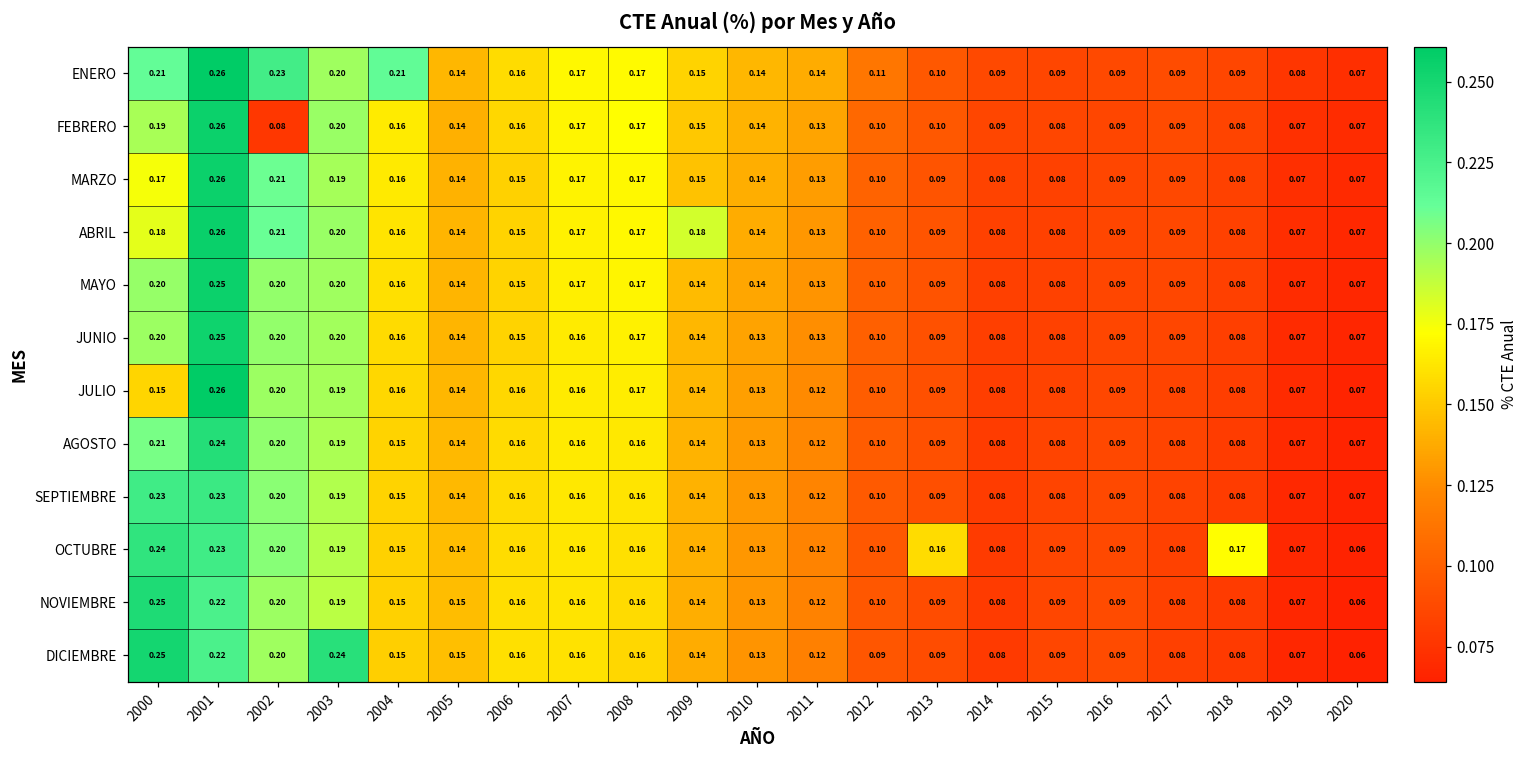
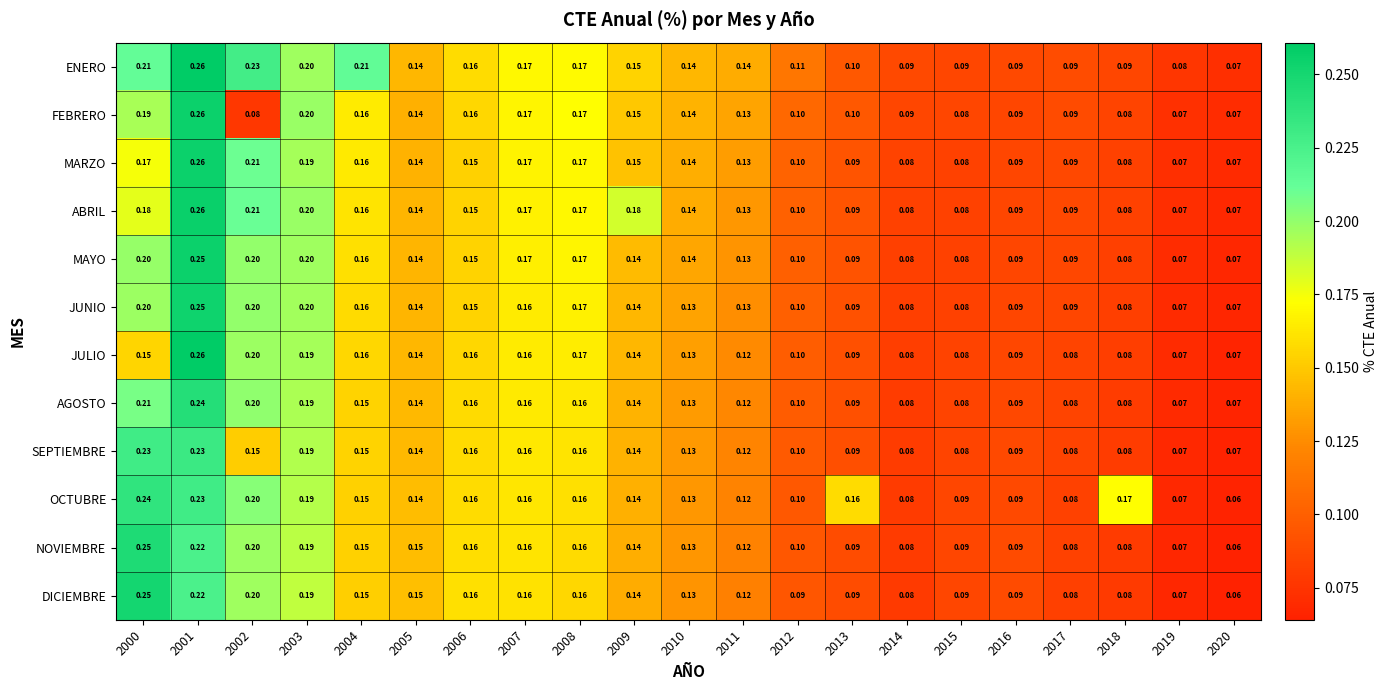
  {
    "SEPTIEMBRE": {
      "2000": 0.23,
      "2001": 0.23,
-     "2002": 0.20,
+     "2002": 0.15,
      "2003": 0.19,
      "2004": 0.15,
      "2005": 0.14,
      "2006": 0.16,
      "2007": 0.16,
      "2008": 0.16,
      "2009": 0.14,
      "2010": 0.13,
      "2011": 0.12,
      "2012": 0.10,
      "2013": 0.09,
      "2014": 0.08,
      "2015": 0.08,
      "2016": 0.09,
      "2017": 0.08,
      "2018": 0.08,
      "2019": 0.07,
      "2020": 0.07
    },
    "DICIEMBRE": {
      "2000": 0.25,
      "2001": 0.22,
      "2002": 0.20,
-     "2003": 0.24,
+     "2003": 0.19,
      "2004": 0.15,
      "2005": 0.15,
      "2006": 0.16,
      "2007": 0.16,
      "2008": 0.16,
      "2009": 0.14,
      "2010": 0.13,
      "2011": 0.12,
      "2012": 0.09,
      "2013": 0.09,
      "2014": 0.08,
      "2015": 0.09,
      "2016": 0.09,
      "2017": 0.08,
      "2018": 0.08,
      "2019": 0.07,
      "2020": 0.06
    }
  }
